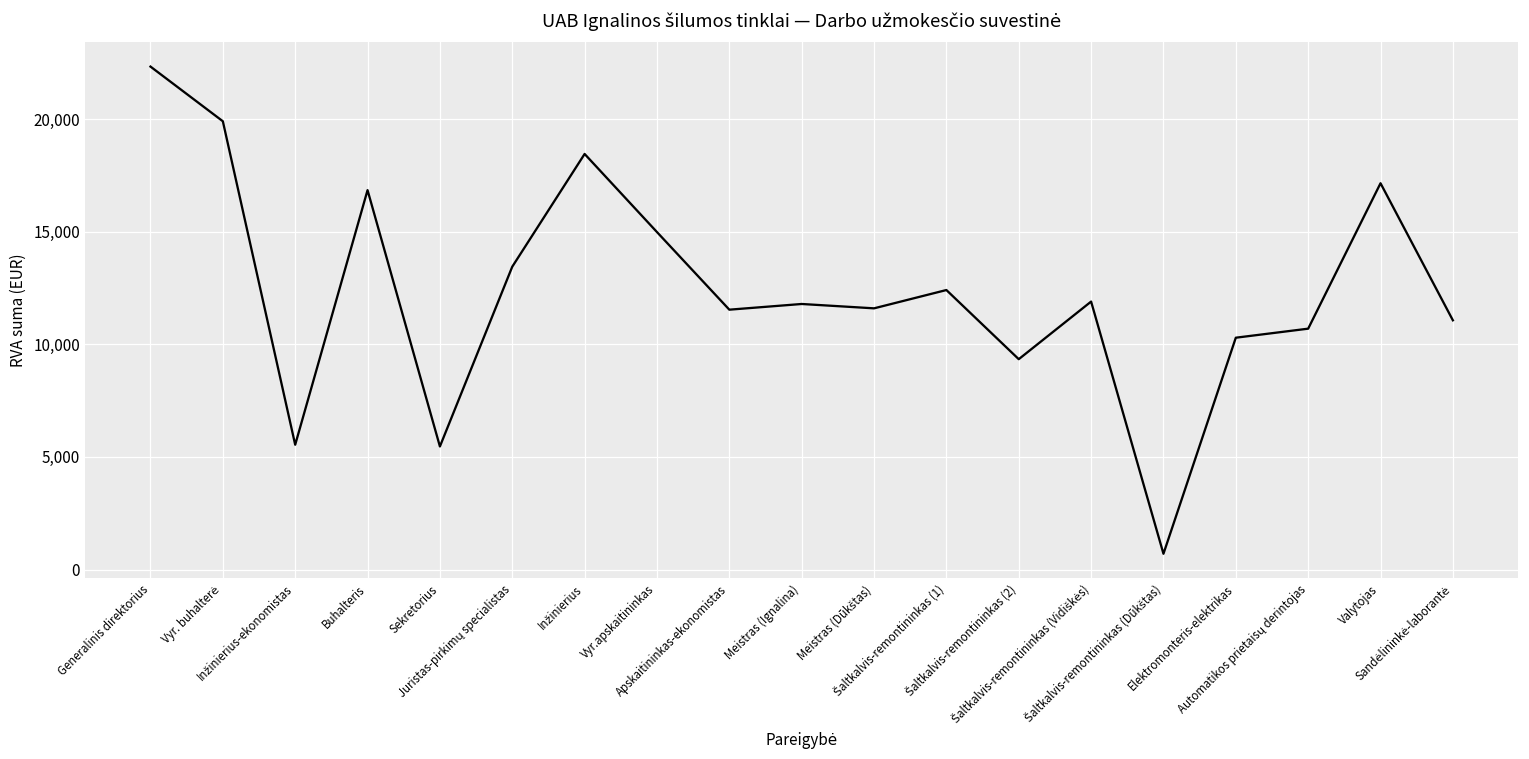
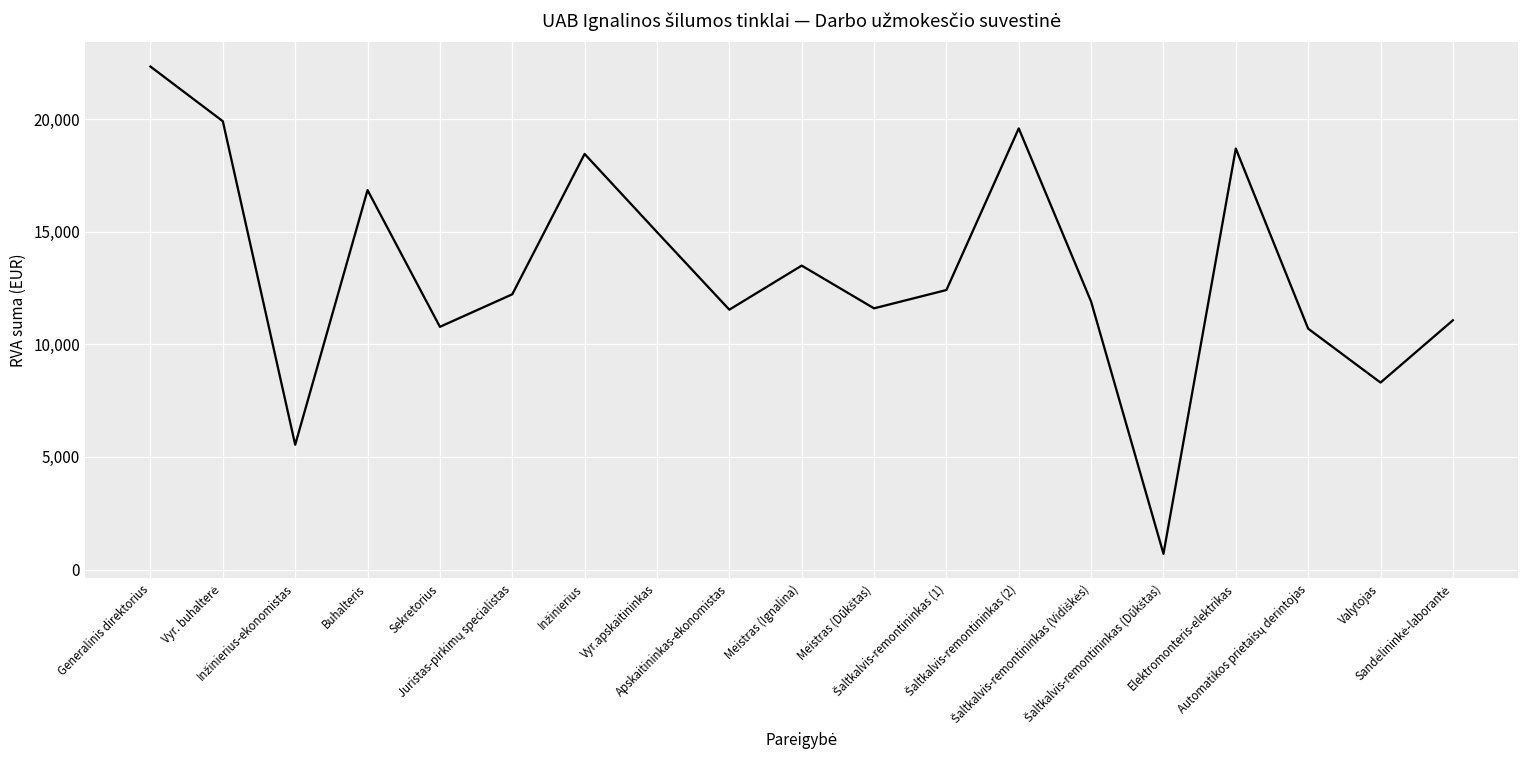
  {
    "Generalinis direktorius": "22,300",
    "Vyr. buhalterė": "19,900",
    "Inžinierius-ekonomistas": "5,500",
    "Buhalteris": "16,800",
-   "Sekretorius": "5,500",
-   "Juristas-pirkimų specialistas": "13,400",
+   "Sekretorius": "10,800",
+   "Juristas-pirkimų specialistas": "12,200",
    "Inžinierius": "18,500",
    "Vyr.apskaitininkas": "15,000",
    "Apskaitininkas-ekonomistas": "11,500",
-   "Meistras (Ignalina)": "11,800",
+   "Meistras (Ignalina)": "13,500",
    "Meistras (Dūkštas)": "11,600",
    "Šaltkalvis-remontininkas (1)": "12,400",
-   "Šaltkalvis-remontininkas (2)": "9,300",
+   "Šaltkalvis-remontininkas (2)": "19,600",
    "Šaltkalvis-remontininkas (Vidiškės)": "11,900",
    "Šaltkalvis-remontininkas (Dūkštas)": "700",
-   "Elektromonteris-elektrikas": "10,300",
+   "Elektromonteris-elektrikas": "18,700",
    "Automatikos prietaisų derintojas": "10,700",
-   "Valytojas": "17,200",
+   "Valytojas": "8,300",
    "Sandėlininkė-laborantė": "11,100"
  }
